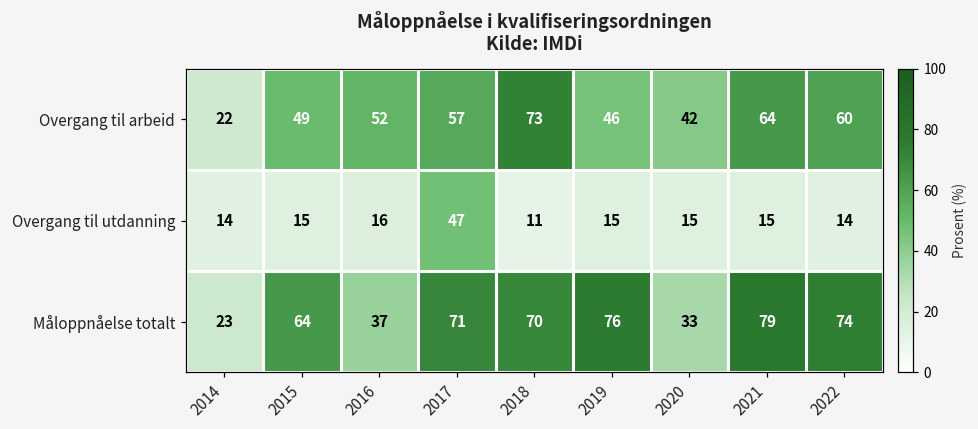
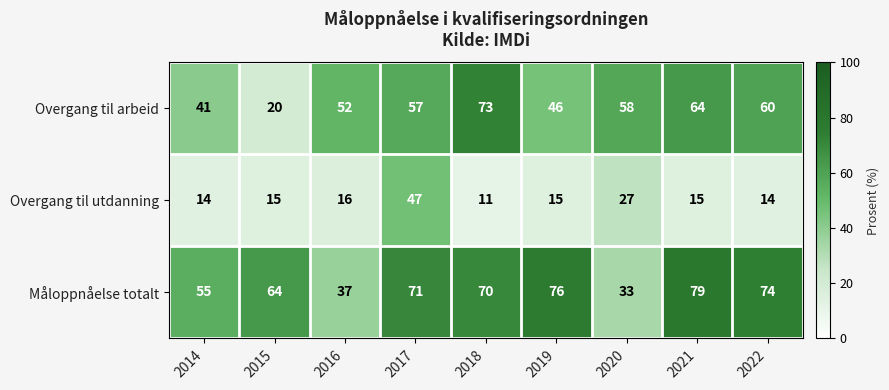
  {
    "Overgang til arbeid": {
-     "2014": 22,
-     "2015": 49,
+     "2014": 41,
+     "2015": 20,
      "2016": 52,
      "2017": 57,
      "2018": 73,
      "2019": 46,
-     "2020": 42,
+     "2020": 58,
      "2021": 64,
      "2022": 60
    },
    "Overgang til utdanning": {
      "2014": 14,
      "2015": 15,
      "2016": 16,
      "2017": 47,
      "2018": 11,
      "2019": 15,
-     "2020": 15,
+     "2020": 27,
      "2021": 15,
      "2022": 14
    },
    "Måloppnåelse totalt": {
-     "2014": 23,
+     "2014": 55,
      "2015": 64,
      "2016": 37,
      "2017": 71,
      "2018": 70,
      "2019": 76,
      "2020": 33,
      "2021": 79,
      "2022": 74
    }
  }
